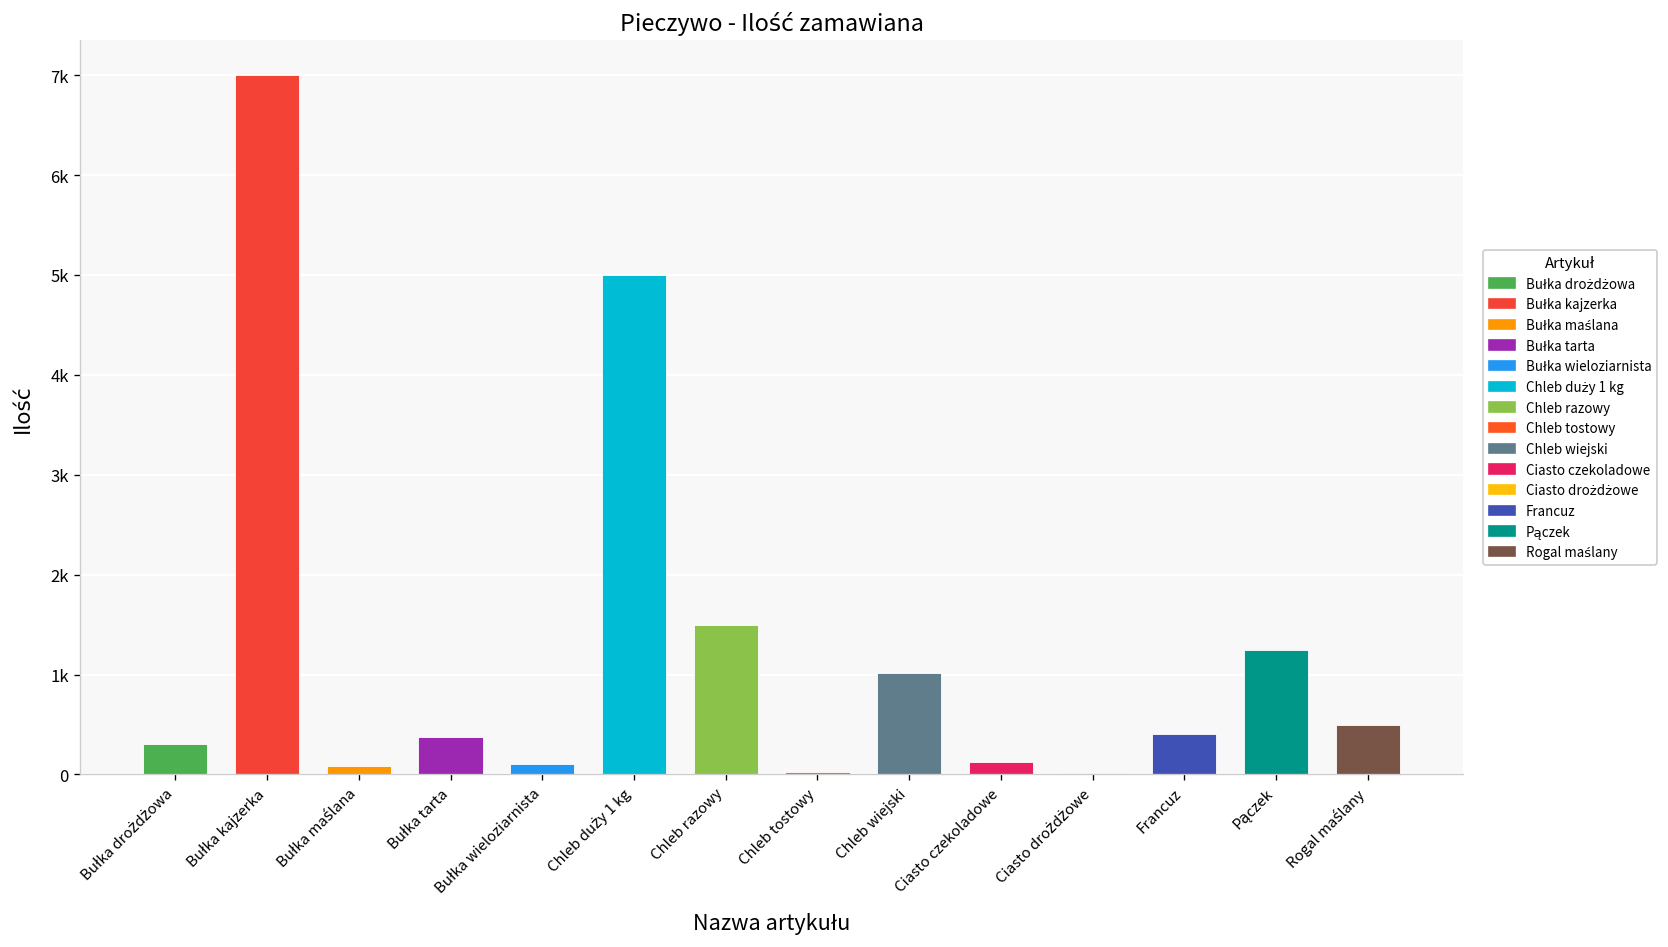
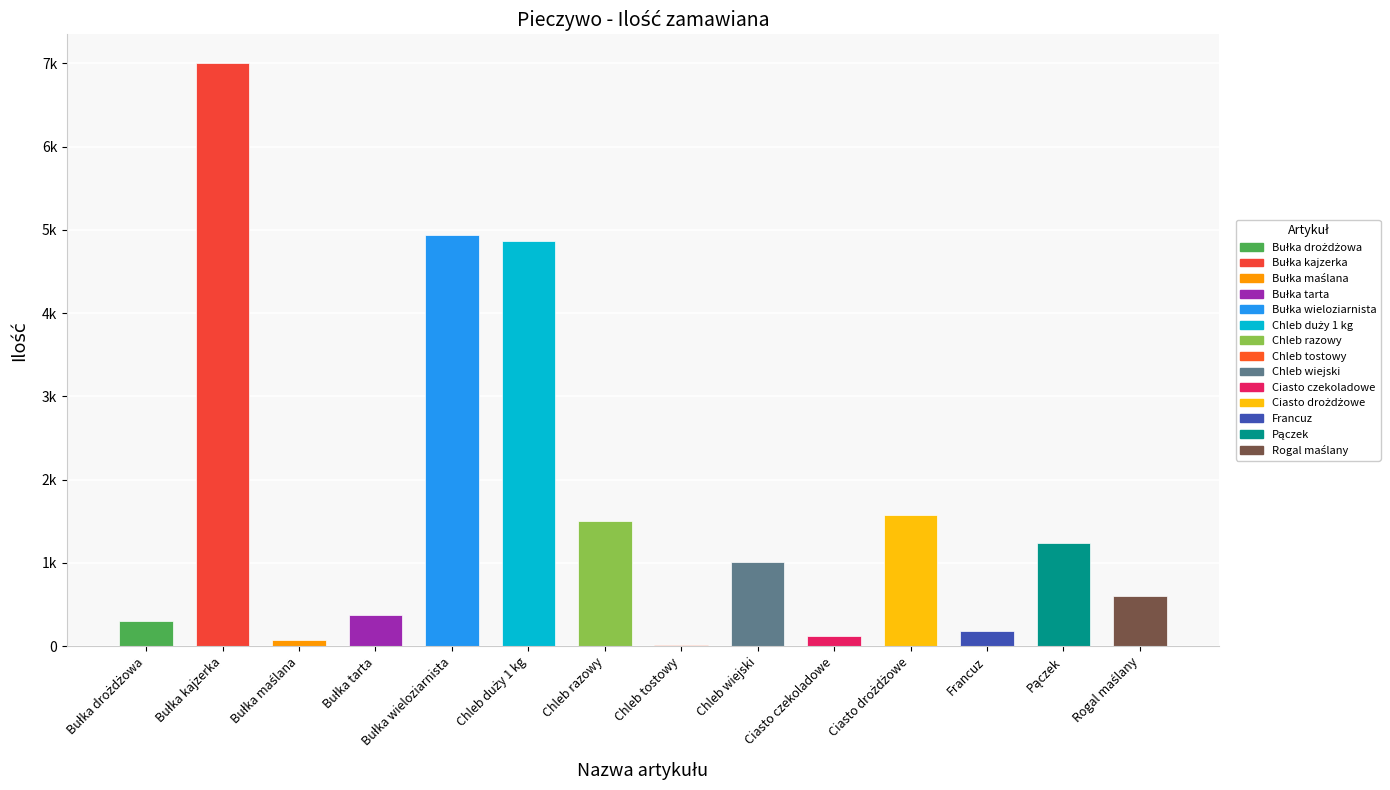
  {
    "Bułka drożdżowa": 300,
    "Bułka kajzerka": 7000,
    "Bułka maślana": 100,
    "Bułka tarta": 400,
-   "Bułka wieloziarnista": 100,
-   "Chleb duży 1 kg": 5000,
+   "Bułka wieloziarnista": 4900,
+   "Chleb duży 1 kg": 4900,
    "Chleb razowy": 1500,
    "Chleb wiejski": 1000,
    "Ciasto czekoladowe": 100,
-   "Ciasto drożdżowe": 0,
-   "Francuz": 400,
+   "Ciasto drożdżowe": 1600,
+   "Francuz": 200,
    "Pączek": 1200,
-   "Rogal maślany": 500
+   "Rogal maślany": 600
  }
